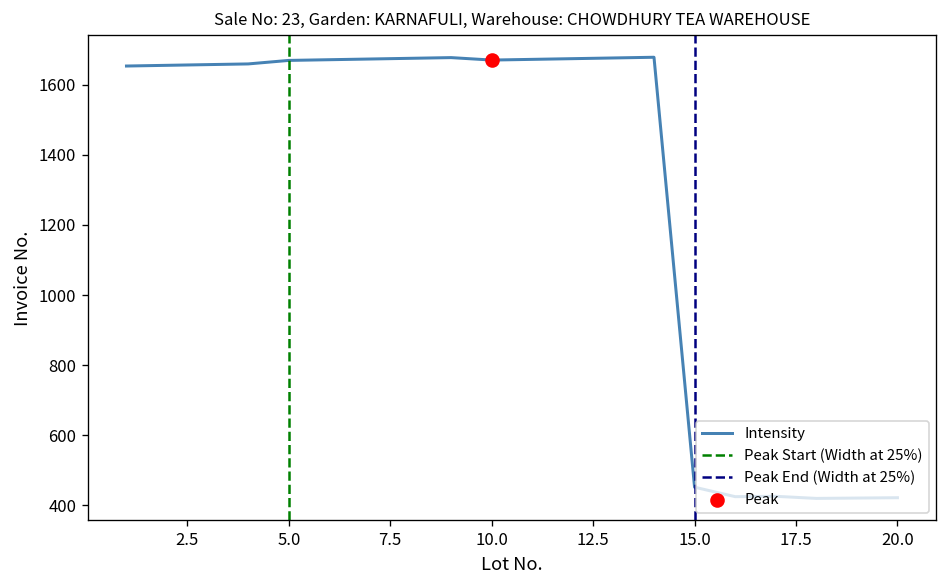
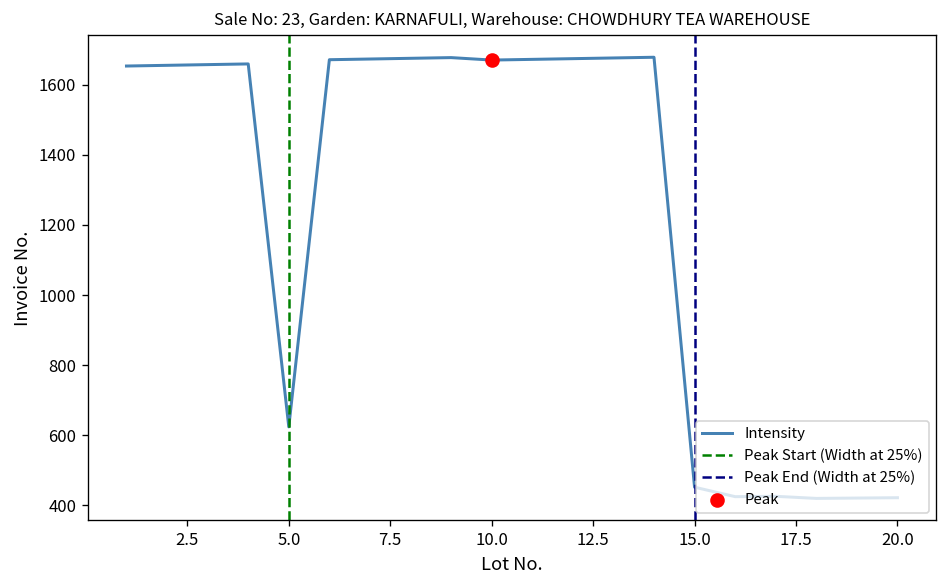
  {
    "Intensity": {
-     "5.0": 1670,
+     "5.0": 620,
      "15.0": 450
    }
  }
